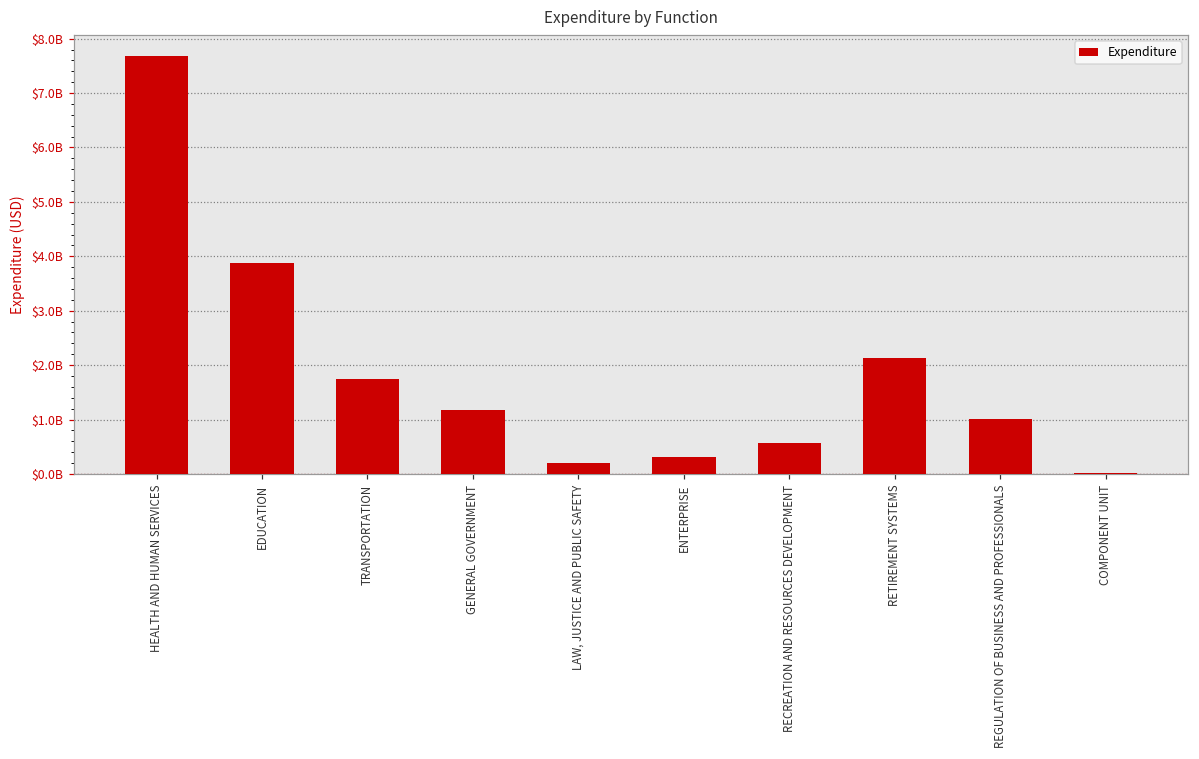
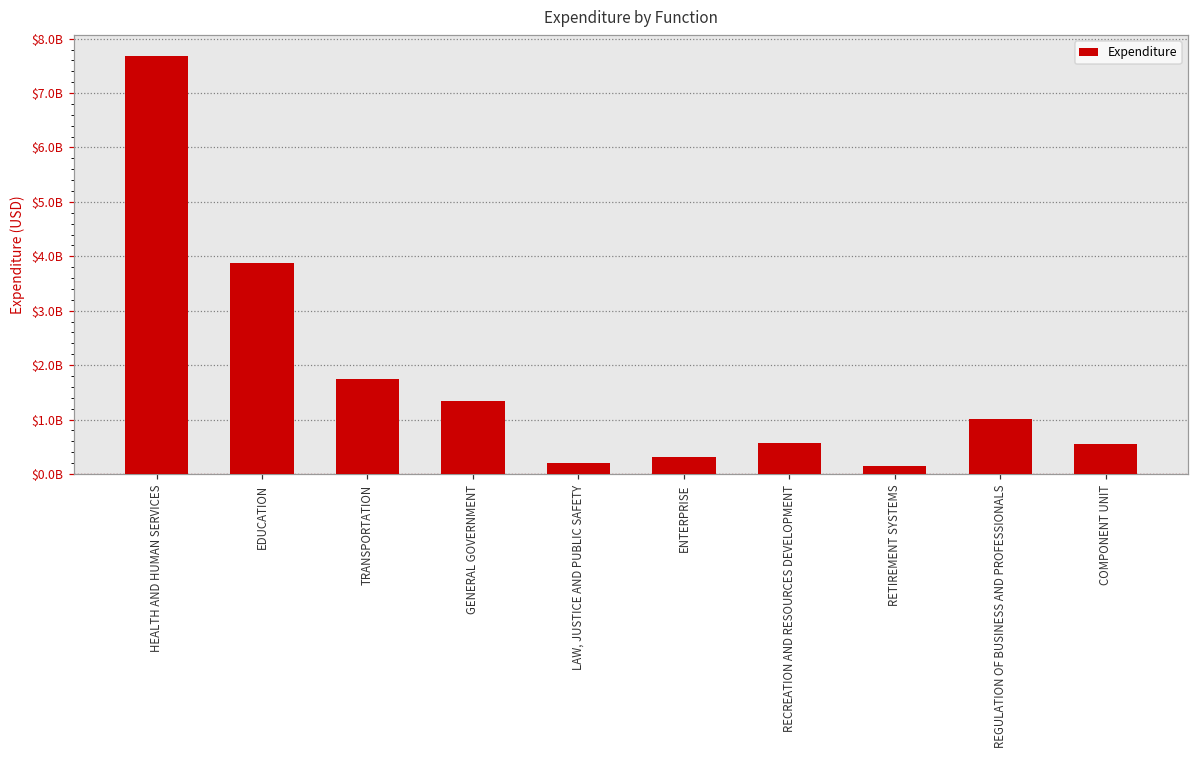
  {
    "HEALTH AND HUMAN SERVICES": "$7700000000",
    "EDUCATION": "$3900000000",
    "TRANSPORTATION": "$1700000000",
-   "GENERAL GOVERNMENT": "$1200000000",
+   "GENERAL GOVERNMENT": "$1300000000",
    "LAW, JUSTICE AND PUBLIC SAFETY": "$200000000",
    "ENTERPRISE": "$300000000",
    "RECREATION AND RESOURCES DEVELOPMENT": "$600000000",
-   "RETIREMENT SYSTEMS": "$2100000000",
+   "RETIREMENT SYSTEMS": "$100000000",
    "REGULATION OF BUSINESS AND PROFESSIONALS": "$1000000000",
-   "COMPONENT UNIT": "$0"
+   "COMPONENT UNIT": "$600000000"
  }
